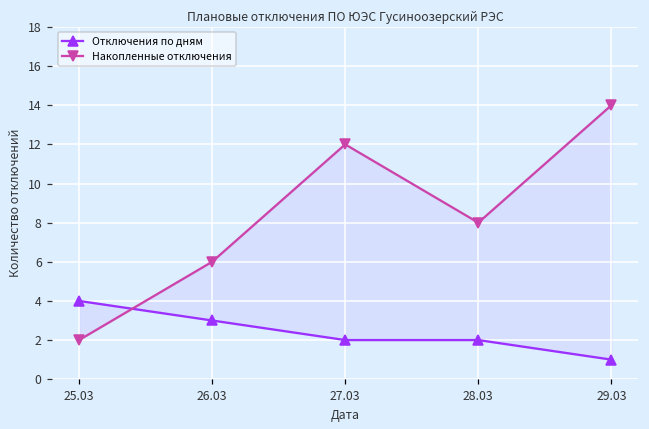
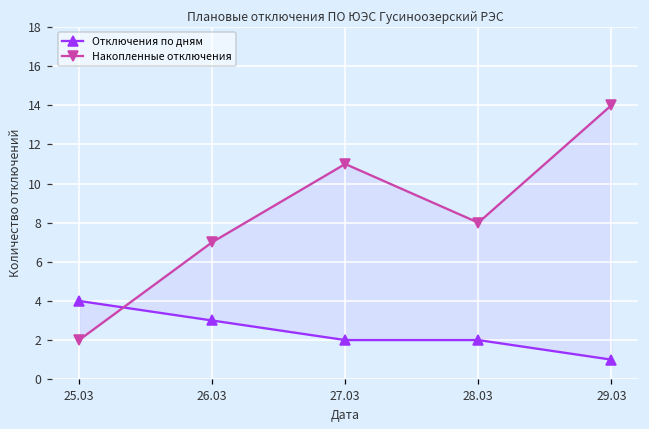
  {
    "Накопленные отключения": {
      "25.03": 2,
-     "26.03": 6,
-     "27.03": 12
+     "26.03": 7,
+     "27.03": 11
    }
  }
